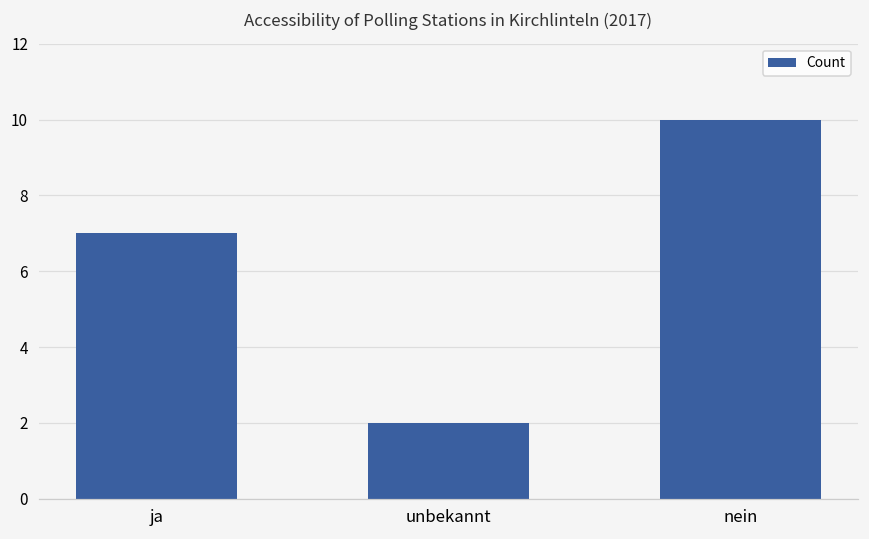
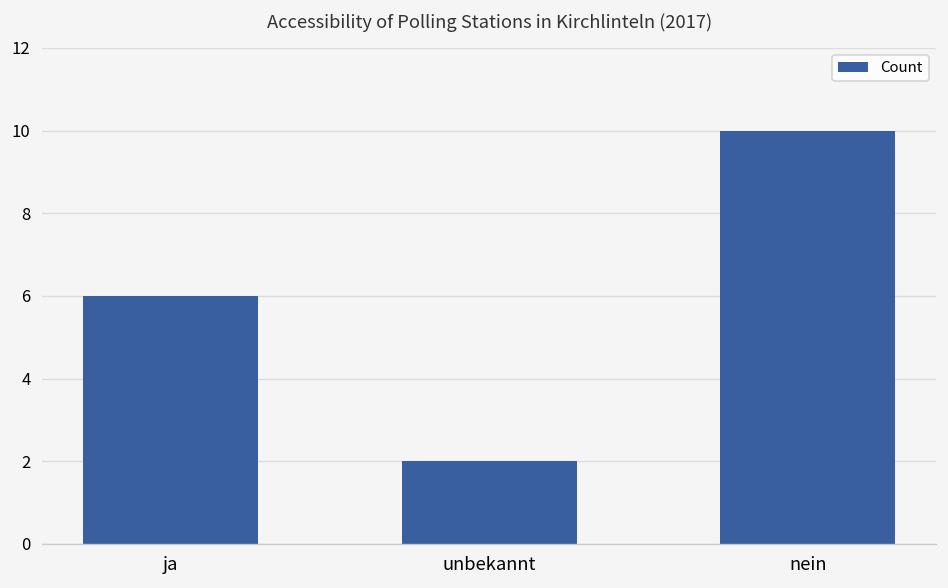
  {
-   "ja": 7,
+   "ja": 6,
    "unbekannt": 2,
    "nein": 10
  }
